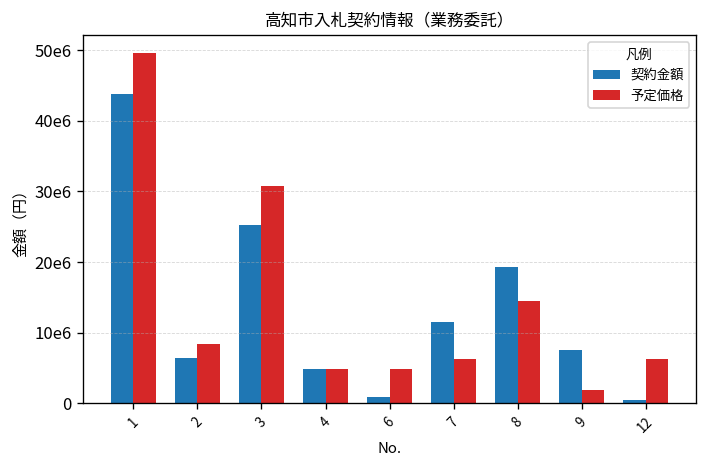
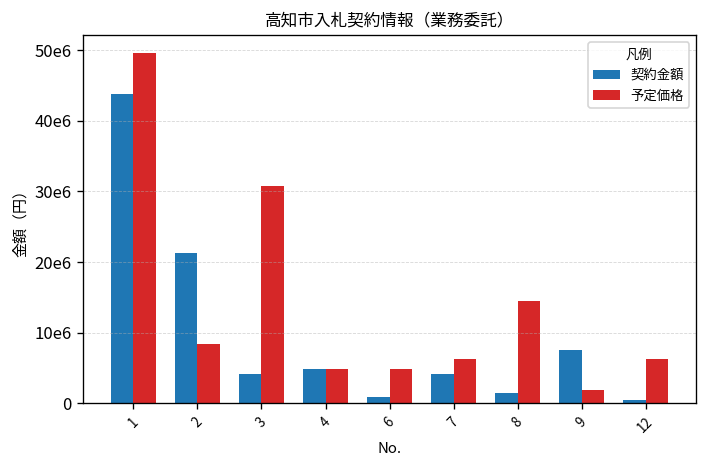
  {
    "契約金額": {
      "1": 44000000,
-     "2": 6000000,
-     "3": 25000000,
+     "2": 21000000,
+     "3": 4000000,
      "4": 5000000,
      "6": 1000000,
-     "7": 11000000,
-     "8": 19000000,
+     "7": 4000000,
+     "8": 1000000,
      "9": 8000000,
      "12": 0
    },
    "予定価格": {
      "1": 50000000,
      "2": 8000000,
      "3": 31000000,
      "4": 5000000,
      "6": 5000000,
      "7": 6000000,
      "8": 14000000,
      "9": 2000000,
      "12": 6000000
    }
  }
